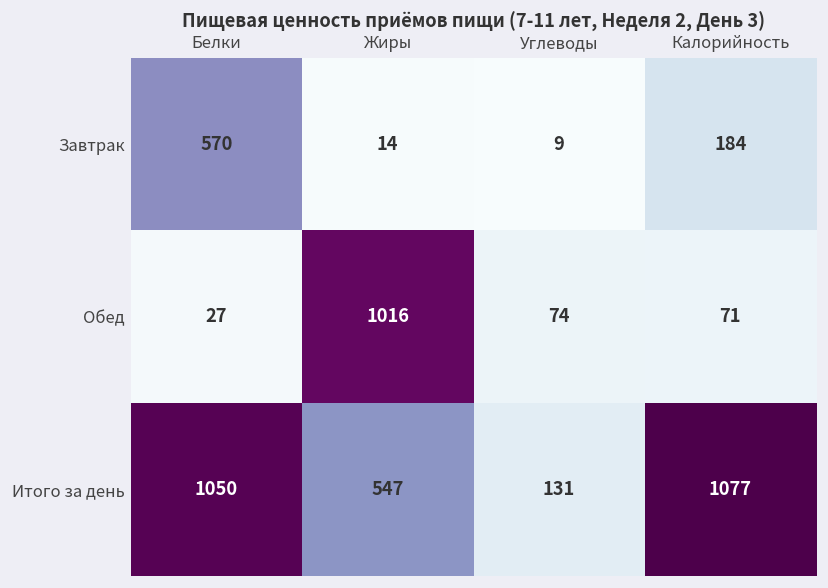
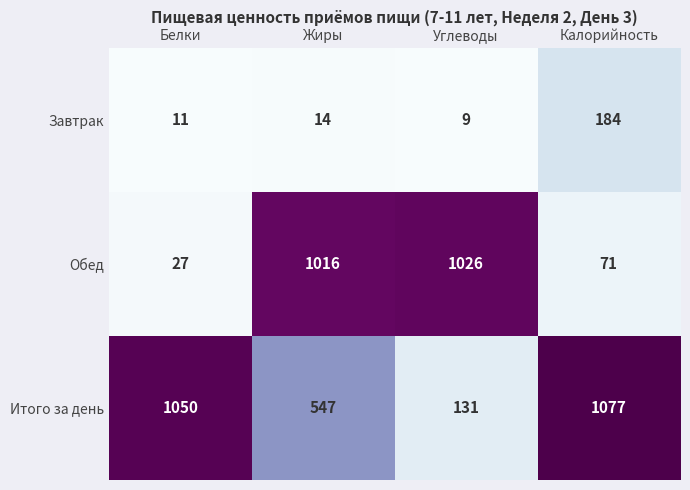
  {
    "Завтрак": {
-     "Белки": 570,
+     "Белки": 11,
      "Жиры": 14,
      "Углеводы": 9,
      "Калорийность": 184
    },
    "Обед": {
      "Белки": 27,
      "Жиры": 1016,
-     "Углеводы": 74,
+     "Углеводы": 1026,
      "Калорийность": 71
    },
    "Итого за день": {
      "Белки": 1050,
      "Жиры": 547,
      "Углеводы": 131,
      "Калорийность": 1077
    }
  }
